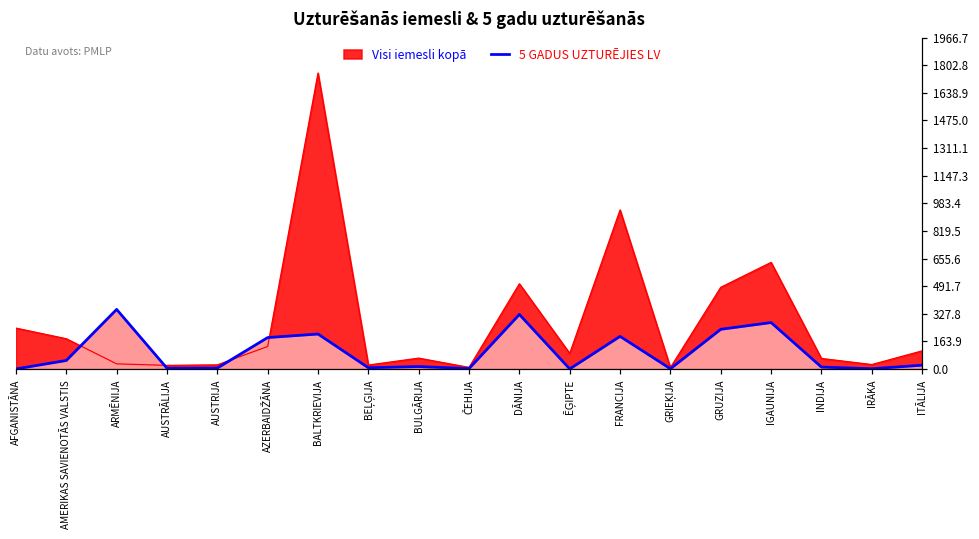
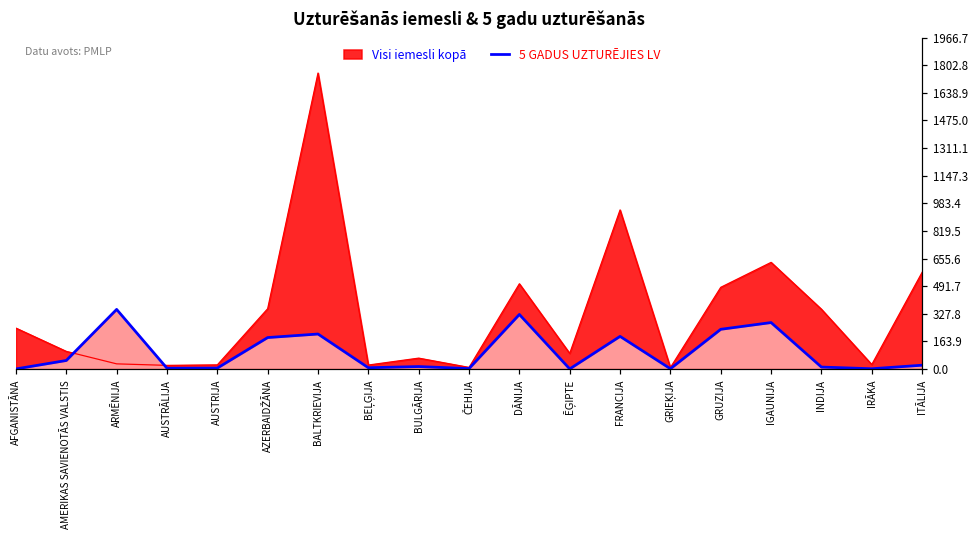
  {
    "Visi iemesli kopā": {
      "AFGANISTĀNA": 240,
-     "AMERIKAS SAVIENOTĀS VALSTIS": 180,
+     "AMERIKAS SAVIENOTĀS VALSTIS": 110,
      "ARMĒNIJA": 30,
      "AUSTRĀLIJA": 20,
      "AUSTRIJA": 30,
-     "AZERBAIDŽĀNA": 130,
+     "AZERBAIDŽĀNA": 360,
      "BALTKRIEVIJA": 1760,
      "BULGĀRIJA": 70,
      "DĀNIJA": 510,
      "ĒĢIPTE": 90,
      "FRANCIJA": 940,
      "GRUZIJA": 490,
      "IGAUNIJA": 630,
-     "INDIJA": 60,
+     "INDIJA": 360,
      "IRĀKA": 30,
-     "ITĀLIJA": 110
+     "ITĀLIJA": 570
    },
    "5 GADUS UZTURĒJIES LV": {
      "AFGANISTĀNA": 0,
      "AMERIKAS SAVIENOTĀS VALSTIS": 50,
      "ARMĒNIJA": 350,
      "AUSTRĀLIJA": 10,
      "AUSTRIJA": 10,
      "AZERBAIDŽĀNA": 190,
      "BALTKRIEVIJA": 210,
      "BULGĀRIJA": 20,
      "DĀNIJA": 320,
      "ĒĢIPTE": 0,
      "FRANCIJA": 190,
      "GRUZIJA": 240,
      "IGAUNIJA": 280,
      "INDIJA": 10,
      "IRĀKA": 0,
      "ITĀLIJA": 20
    }
  }
